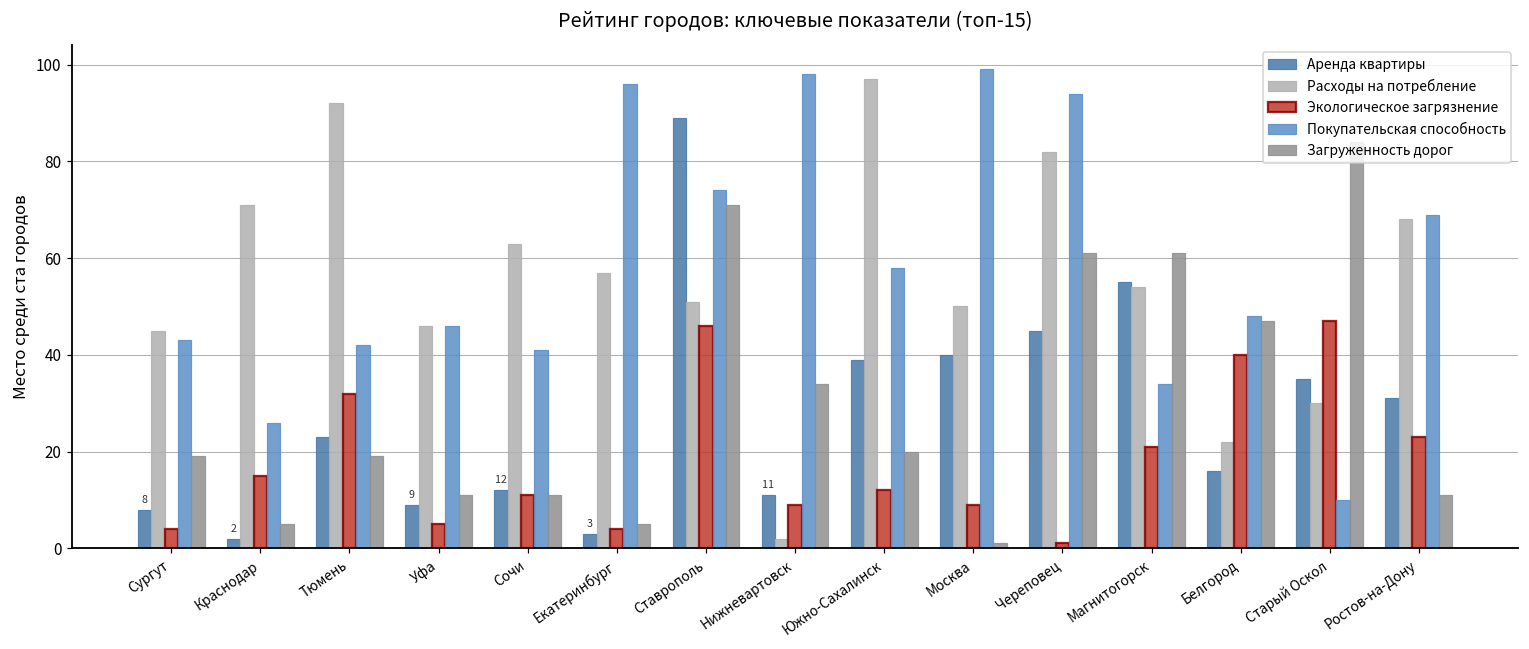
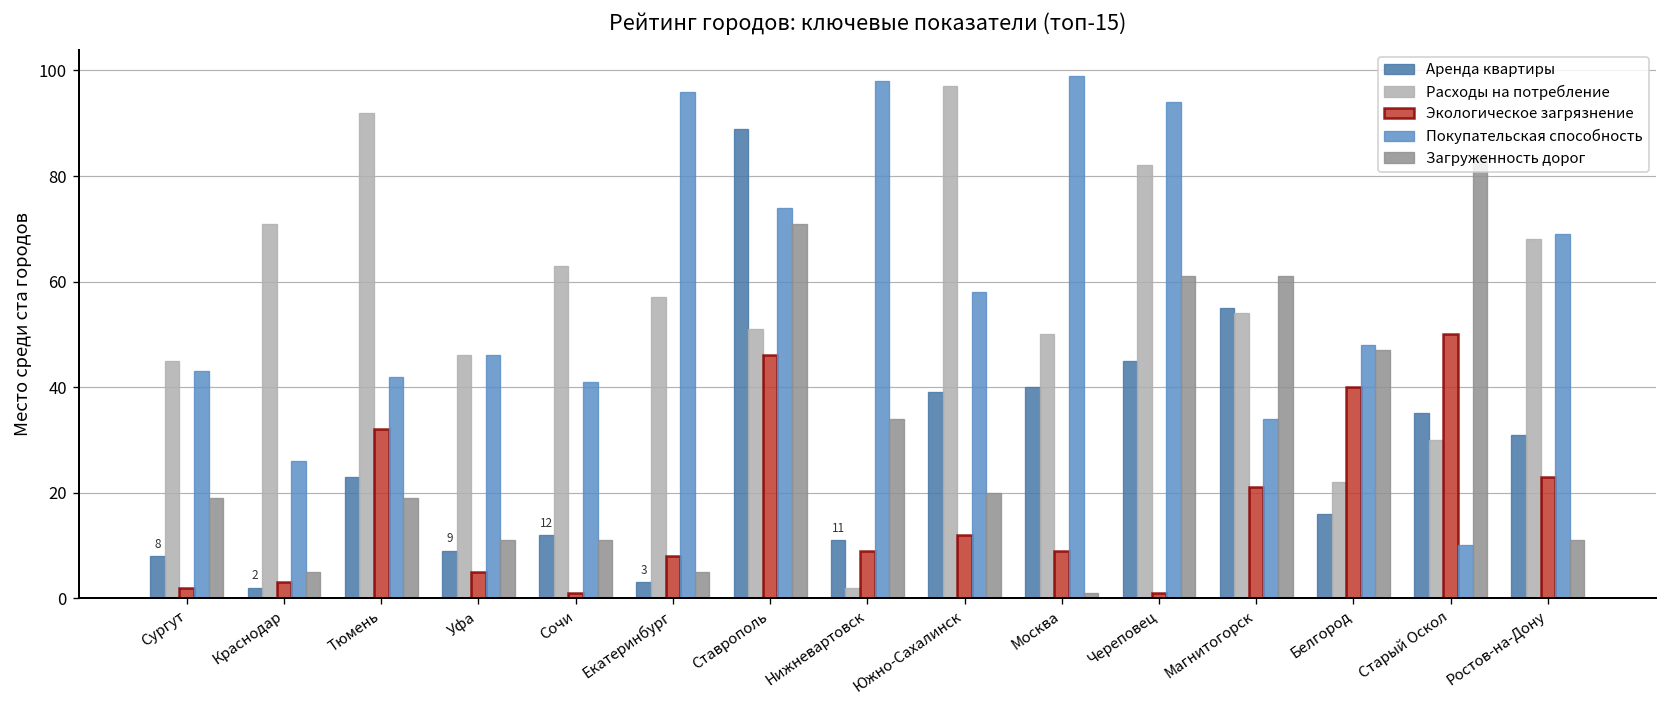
  {
    "Экологическое загрязнение": {
-     "Сургут": 4,
-     "Краснодар": 15,
+     "Сургут": 2,
+     "Краснодар": 3,
      "Тюмень": 32,
      "Уфа": 5,
-     "Сочи": 11,
-     "Екатеринбург": 4,
+     "Сочи": 1,
+     "Екатеринбург": 8,
      "Ставрополь": 46,
      "Нижневартовск": 9,
      "Южно-Сахалинск": 12,
      "Москва": 9,
      "Череповец": 1,
      "Магнитогорск": 21,
      "Белгород": 40,
-     "Старый Оскол": 47,
+     "Старый Оскол": 50,
      "Ростов-на-Дону": 23
    }
  }
